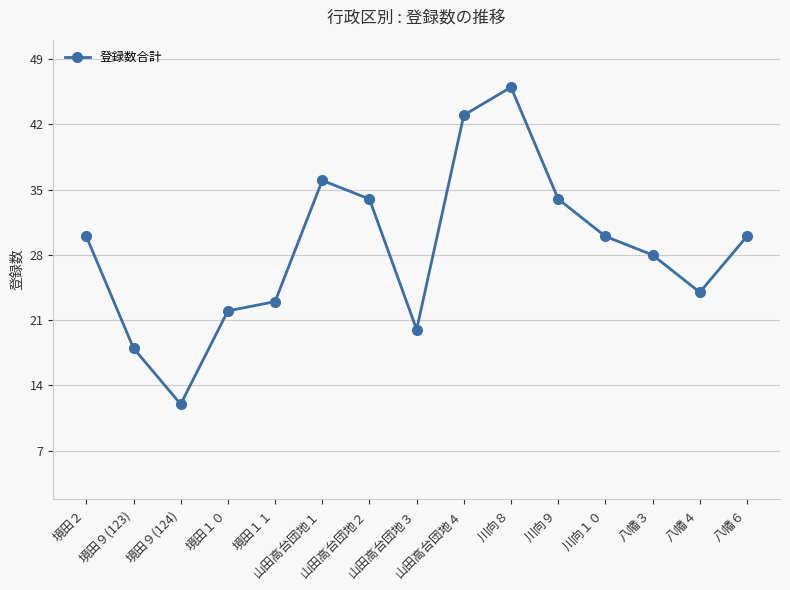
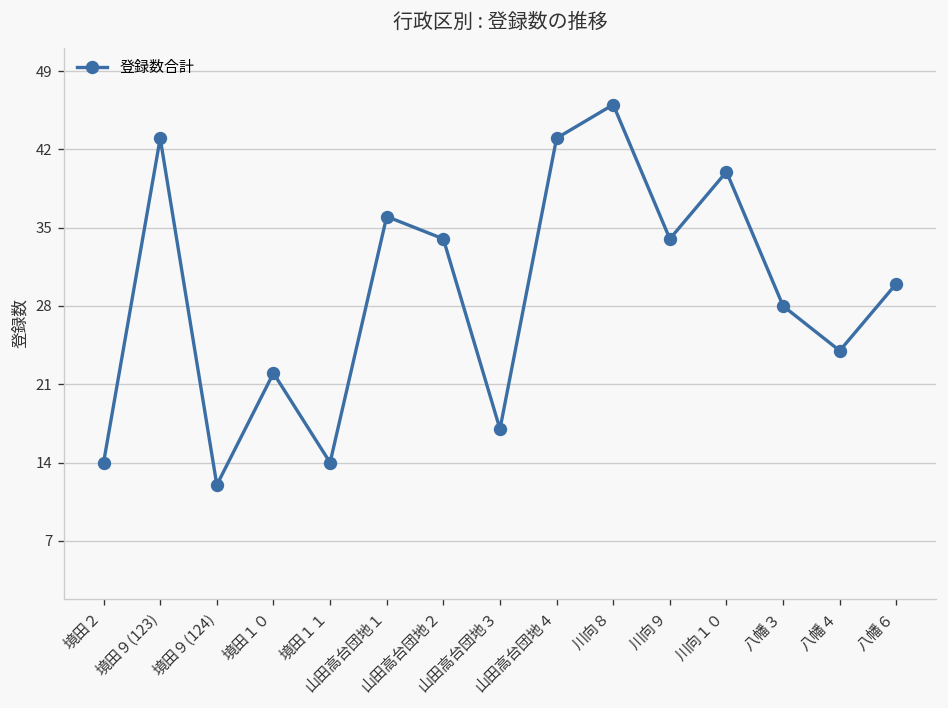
  {
-   "境田２": 30,
-   "境田９(123)": 18,
+   "境田２": 14,
+   "境田９(123)": 43,
    "境田９(124)": 12,
    "境田１０": 22,
-   "境田１１": 23,
+   "境田１１": 14,
    "山田高台団地１": 36,
    "山田高台団地２": 34,
-   "山田高台団地３": 20,
+   "山田高台団地３": 17,
    "山田高台団地４": 43,
    "川向８": 46,
    "川向９": 34,
-   "川向１０": 30,
+   "川向１０": 40,
    "八幡３": 28,
    "八幡４": 24,
    "八幡６": 30
  }
